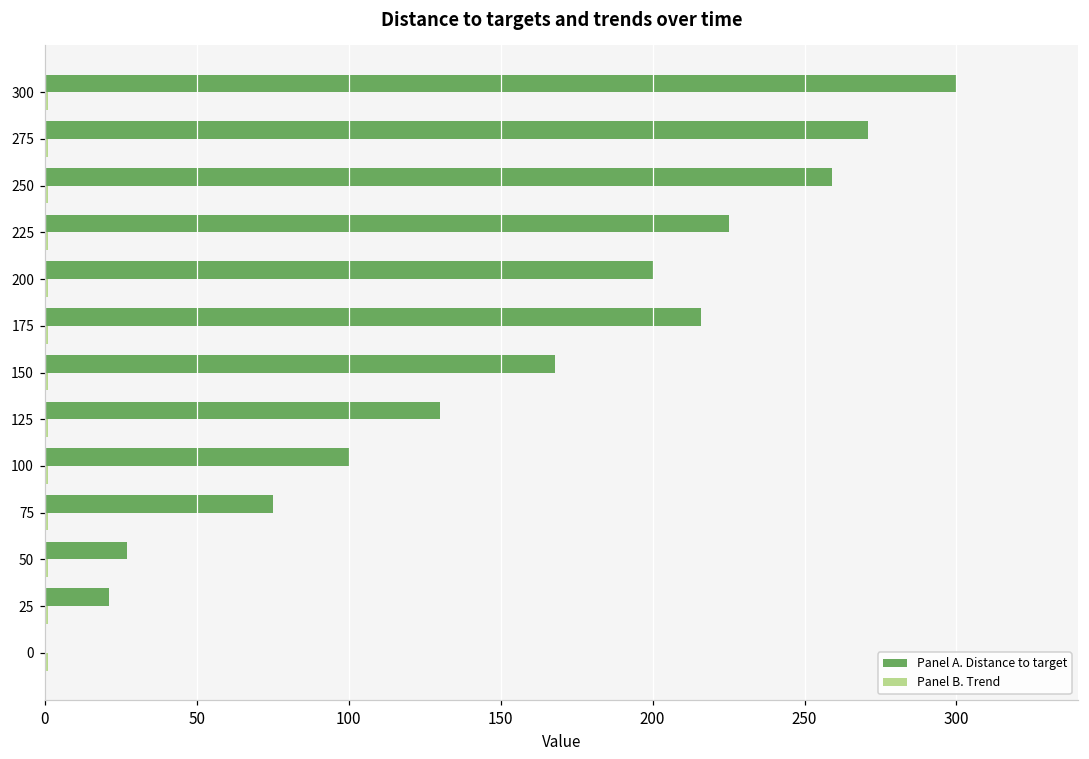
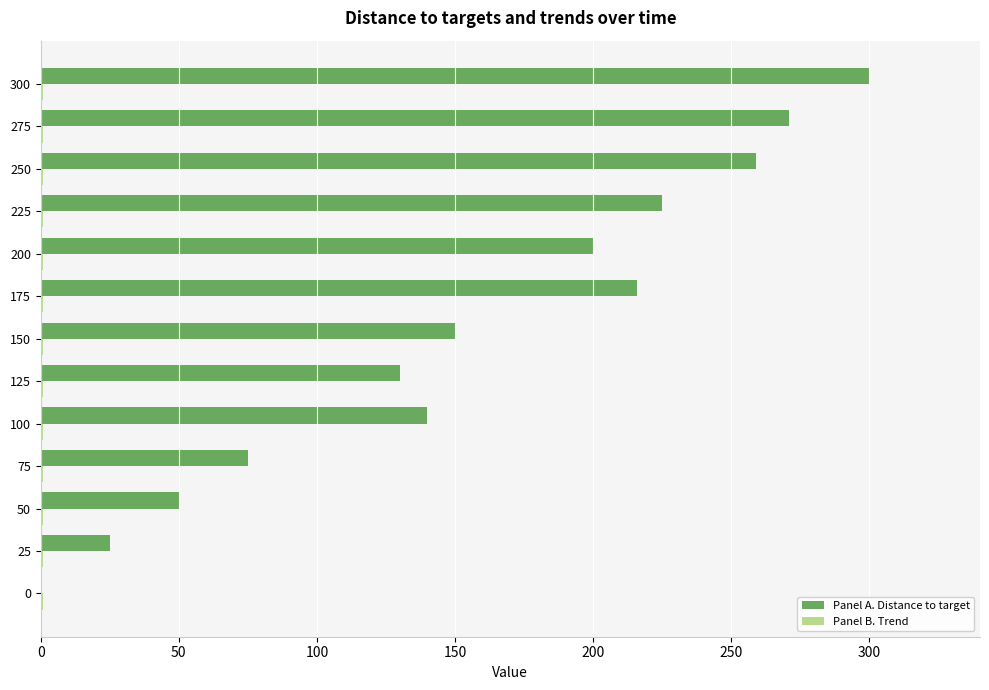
  {
    "Panel A. Distance to target": {
      "300": 300,
      "275": 271,
      "250": 259,
      "225": 225,
      "200": 200,
      "175": 216,
-     "150": 168,
+     "150": 150,
      "125": 130,
-     "100": 100,
+     "100": 140,
      "75": 75,
-     "50": 27,
-     "25": 21,
+     "50": 50,
+     "25": 25,
      "0": 0
    },
    "Panel B. Trend": {
      "300": 1,
      "275": 1,
      "250": 1,
      "225": 1,
      "200": 1,
      "175": 1,
      "150": 1,
      "125": 1,
      "100": 1,
      "75": 1,
      "50": 1,
      "25": 1,
      "0": 1
    }
  }
